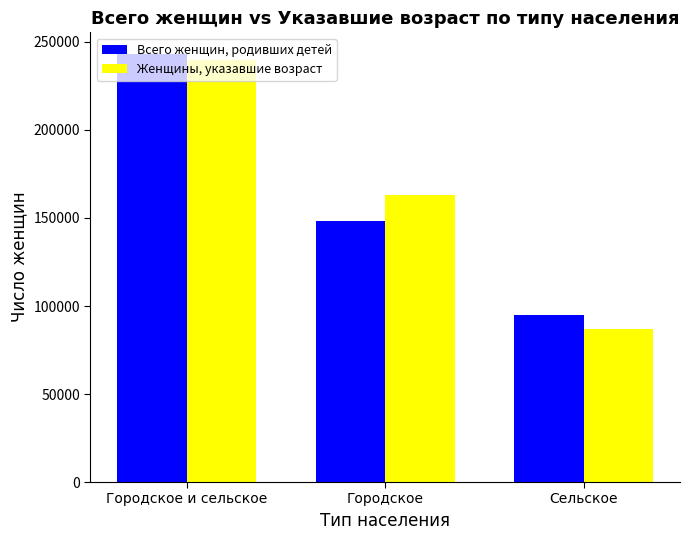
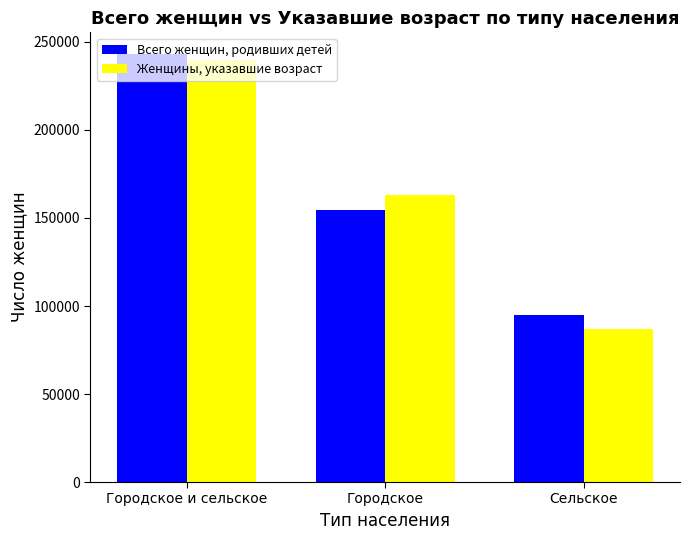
  {
    "Всего женщин, родивших детей": {
-     "Городское": 149000,
+     "Городское": 154000,
      "Сельское": 95000
    },
    "Женщины, указавшие возраст": {
      "Городское": 163000,
      "Сельское": 87000
    }
  }
